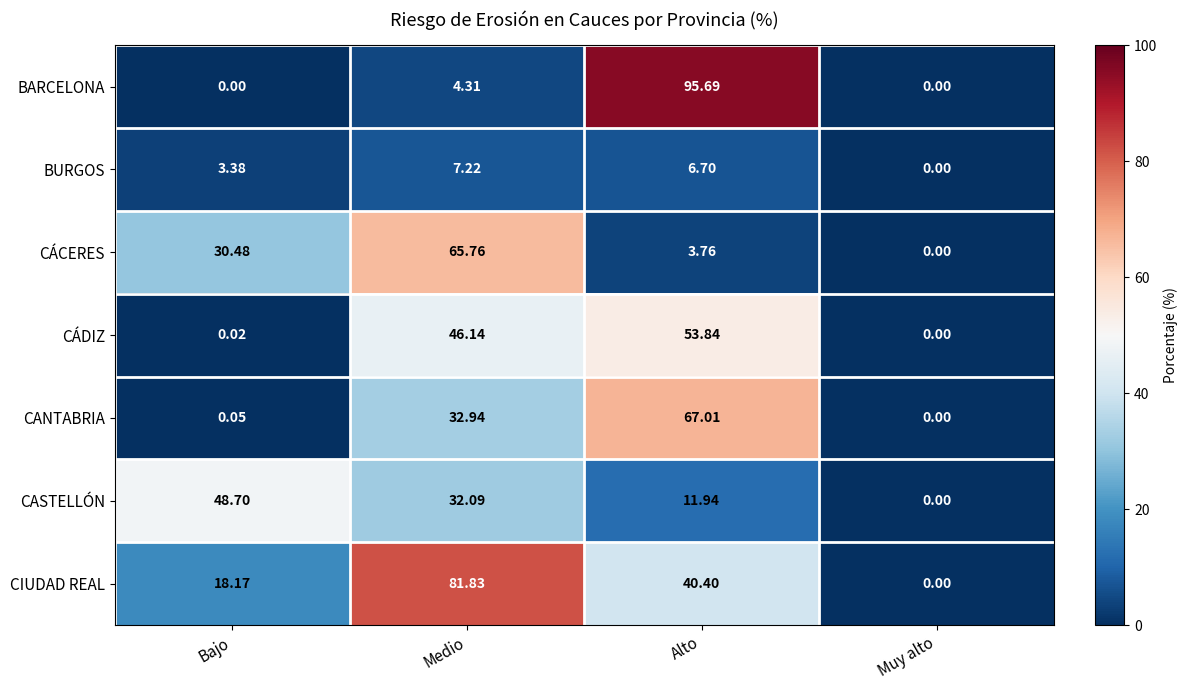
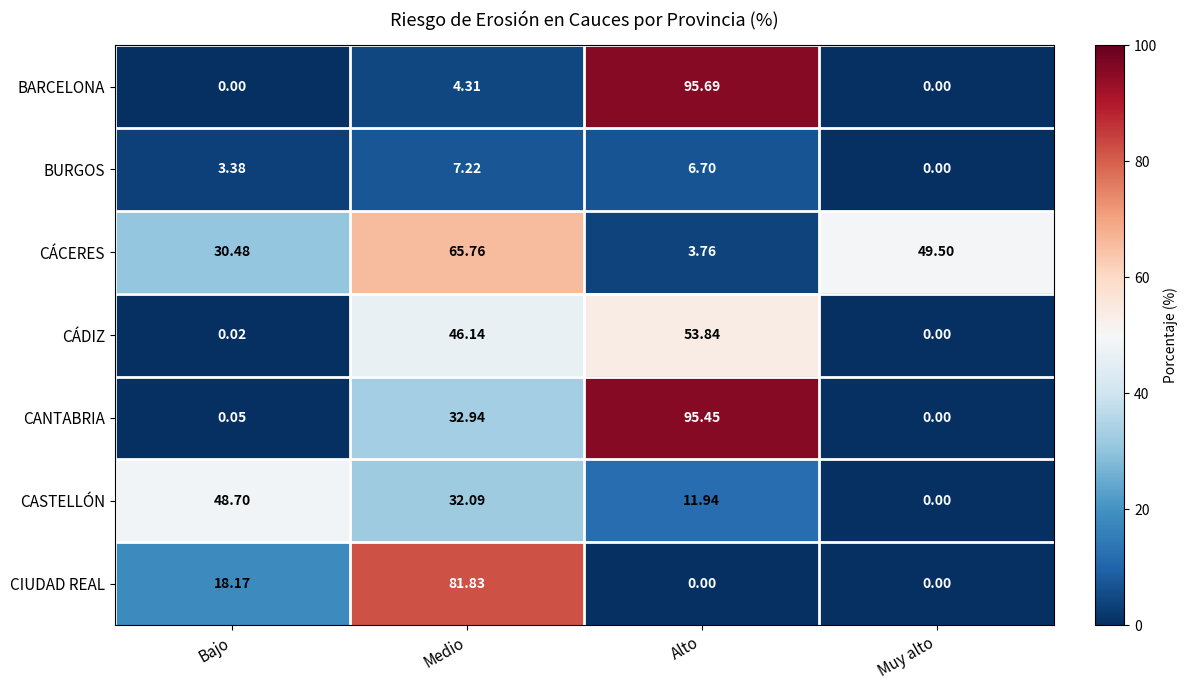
  {
    "BARCELONA": {
      "Bajo": 0.00,
      "Medio": 4.31,
      "Alto": 95.69,
      "Muy alto": 0.00
    },
    "BURGOS": {
      "Bajo": 3.38,
      "Medio": 7.22,
      "Alto": 6.70,
      "Muy alto": 0.00
    },
    "CÁCERES": {
      "Bajo": 30.48,
      "Medio": 65.76,
      "Alto": 3.76,
-     "Muy alto": 0.00
+     "Muy alto": 49.50
    },
    "CÁDIZ": {
      "Bajo": 0.02,
      "Medio": 46.14,
      "Alto": 53.84,
      "Muy alto": 0.00
    },
    "CANTABRIA": {
      "Bajo": 0.05,
      "Medio": 32.94,
-     "Alto": 67.01,
+     "Alto": 95.45,
      "Muy alto": 0.00
    },
    "CASTELLÓN": {
      "Bajo": 48.70,
      "Medio": 32.09,
      "Alto": 11.94,
      "Muy alto": 0.00
    },
    "CIUDAD REAL": {
      "Bajo": 18.17,
      "Medio": 81.83,
-     "Alto": 40.40,
+     "Alto": 0.00,
      "Muy alto": 0.00
    }
  }
